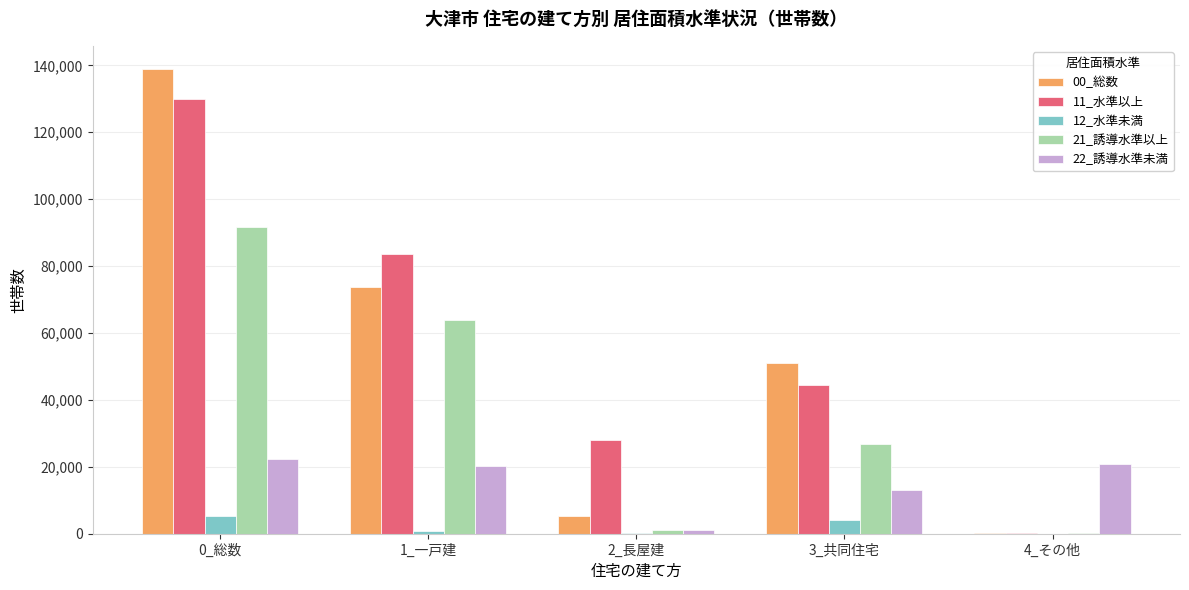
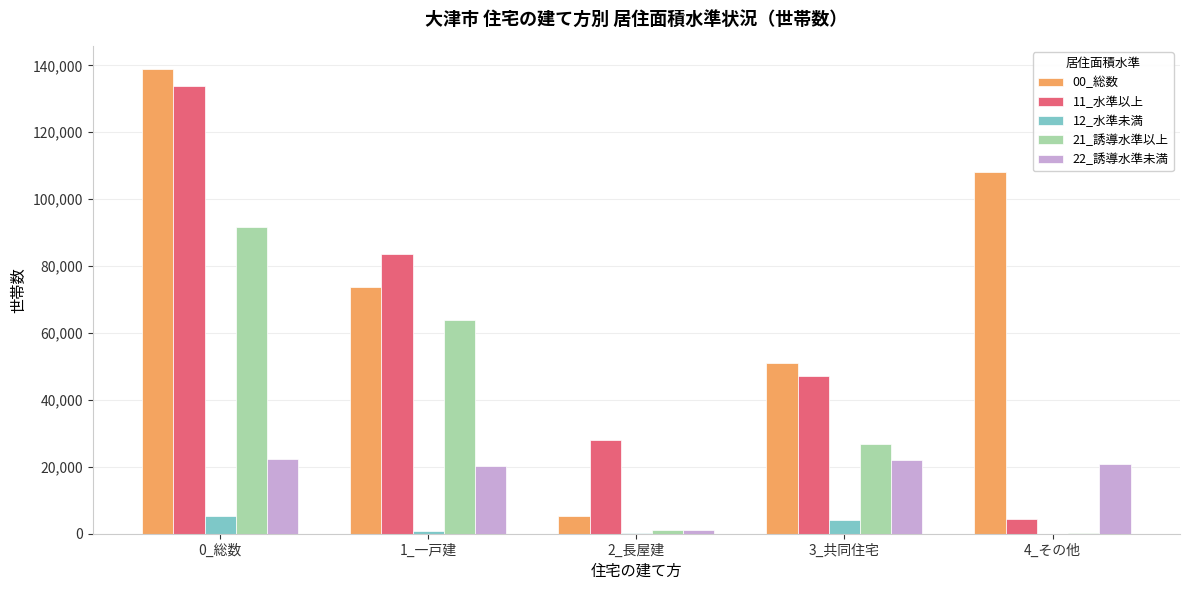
  {
    "00_総数": {
      "0_総数": "139,000",
      "1_一戸建": "74,000",
      "2_長屋建": "5,000",
      "3_共同住宅": "51,000",
-     "4_その他": "0"
+     "4_その他": "108,000"
    },
    "11_水準以上": {
-     "0_総数": "130,000",
+     "0_総数": "134,000",
      "1_一戸建": "84,000",
      "2_長屋建": "28,000",
-     "3_共同住宅": "44,000",
-     "4_その他": "0"
+     "3_共同住宅": "47,000",
+     "4_その他": "4,000"
    },
    "22_誘導水準未満": {
      "0_総数": "22,000",
      "1_一戸建": "20,000",
      "2_長屋建": "1,000",
-     "3_共同住宅": "13,000",
+     "3_共同住宅": "22,000",
      "4_その他": "21,000"
    }
  }
